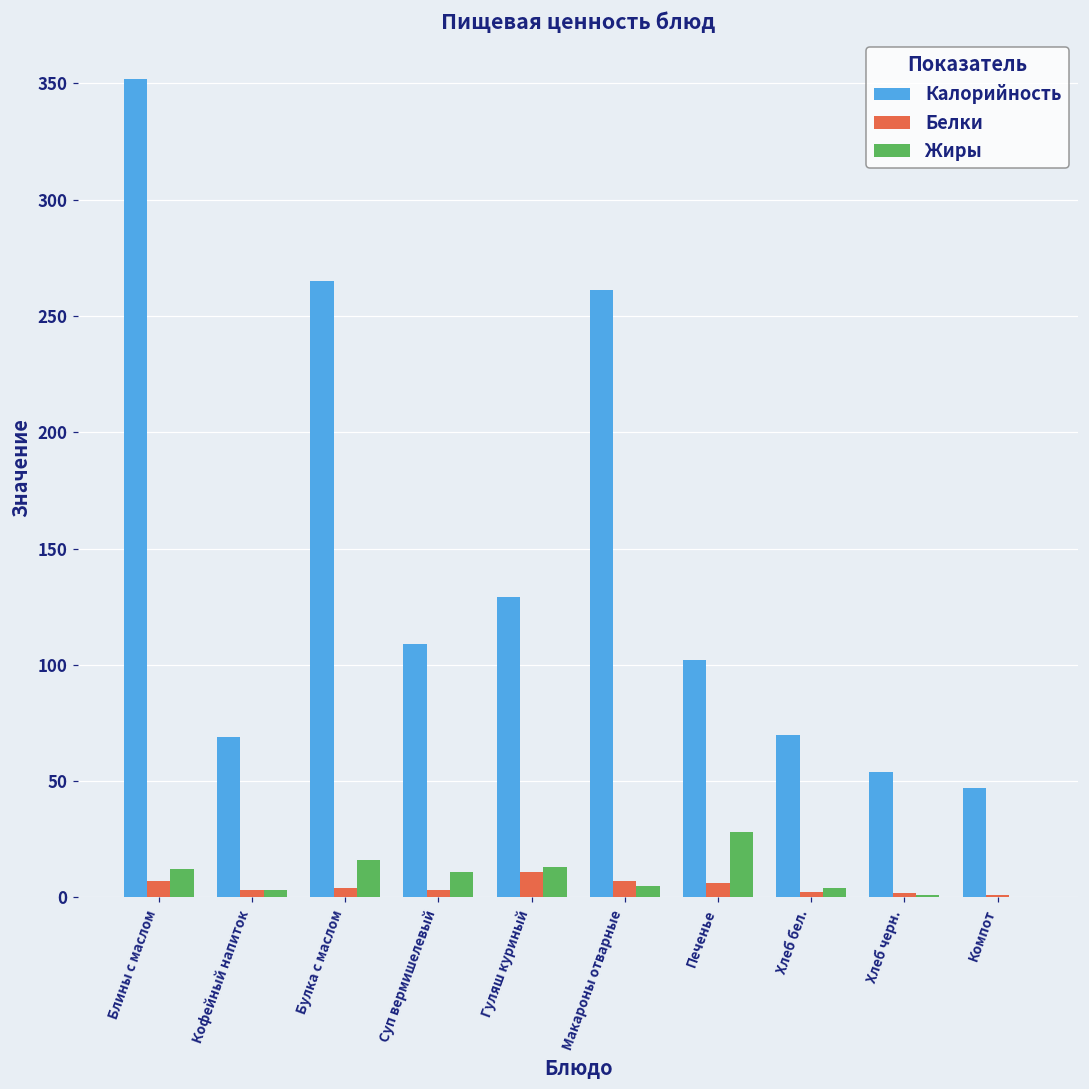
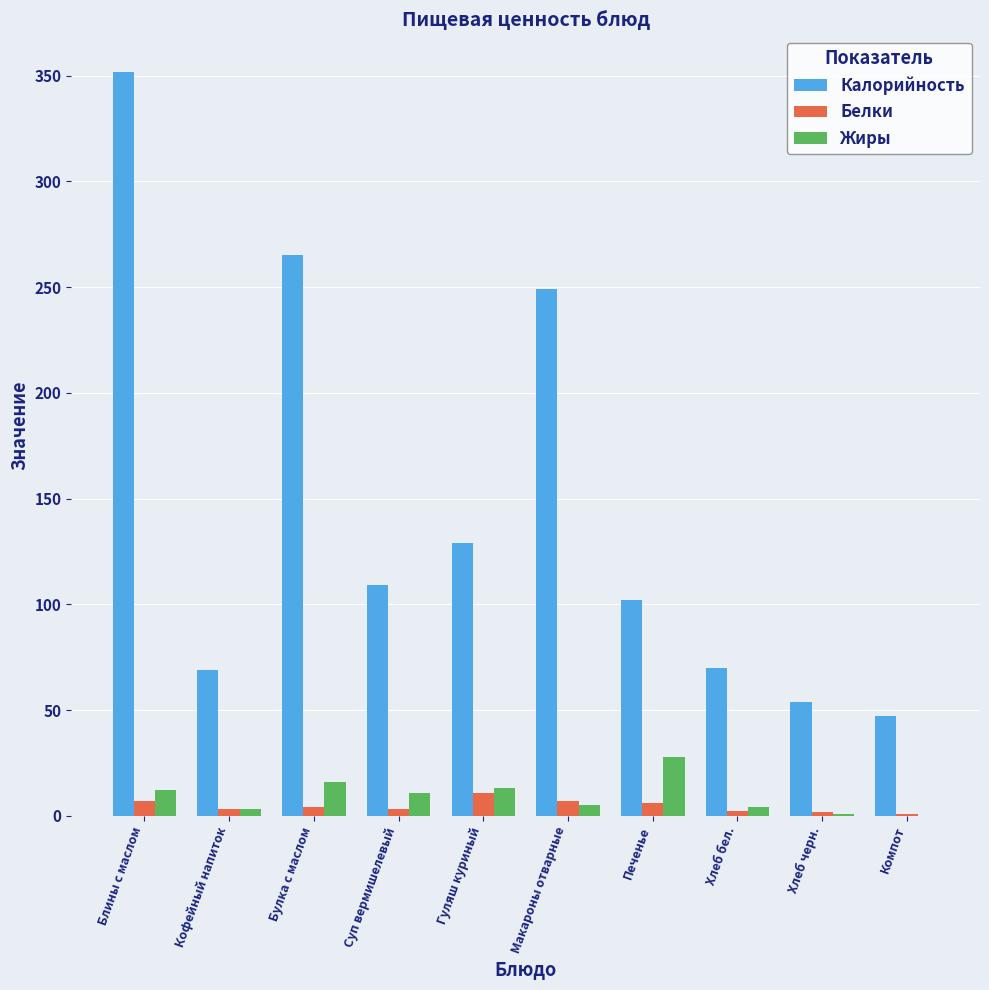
  {
    "Калорийность": {
      "Блины с маслом": 352,
      "Кофейный напиток": 69,
      "Булка с маслом": 265,
      "Суп вермишелевый": 109,
      "Гуляш куриный": 129,
-     "Макароны отварные": 261,
+     "Макароны отварные": 249,
      "Печенье": 102,
      "Хлеб бел.": 70,
      "Хлеб черн.": 54,
      "Компот": 47
    },
    "Белки": {
      "Блины с маслом": 7,
      "Кофейный напиток": 3,
      "Булка с маслом": 4,
      "Суп вермишелевый": 3,
      "Гуляш куриный": 11,
      "Макароны отварные": 7,
      "Печенье": 6,
      "Хлеб бел.": 2,
      "Хлеб черн.": 2
    },
    "Жиры": {
      "Блины с маслом": 12,
      "Кофейный напиток": 3,
      "Булка с маслом": 16,
      "Суп вермишелевый": 11,
      "Гуляш куриный": 13,
      "Макароны отварные": 5,
      "Печенье": 28,
      "Хлеб бел.": 4,
      "Компот": 0
    }
  }
